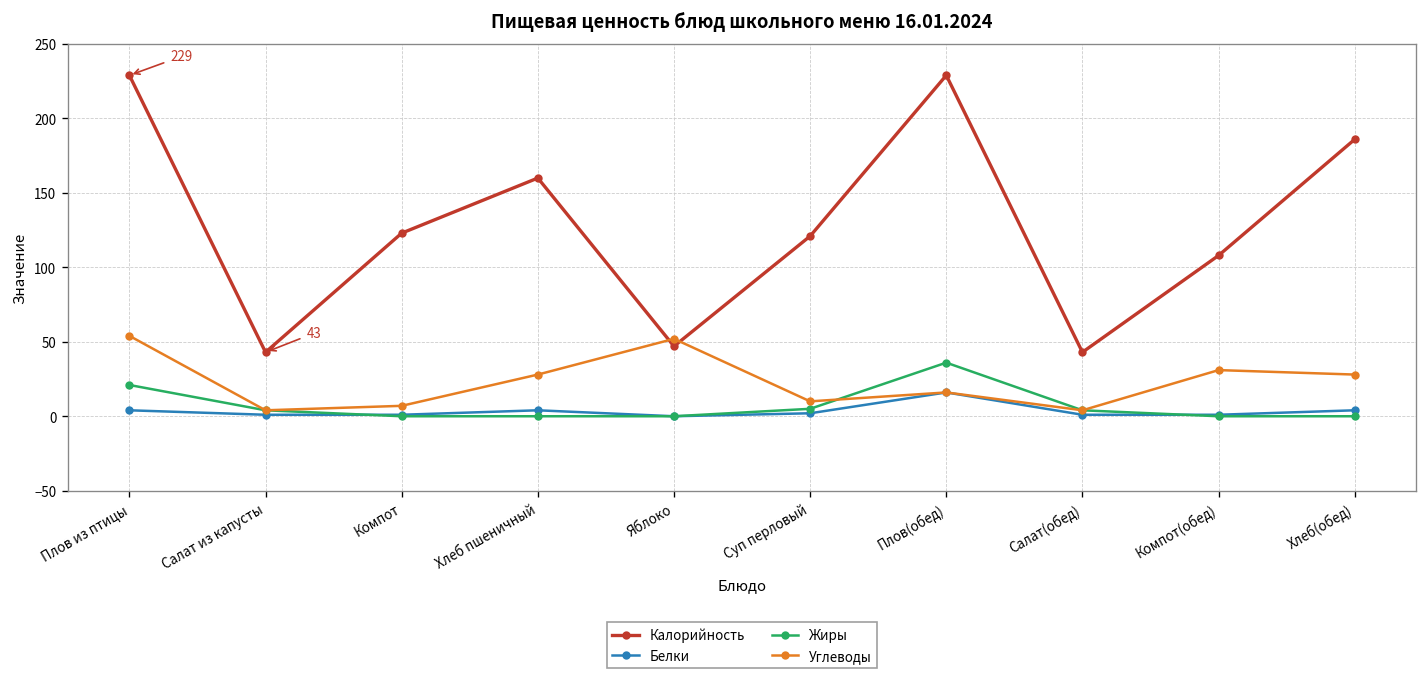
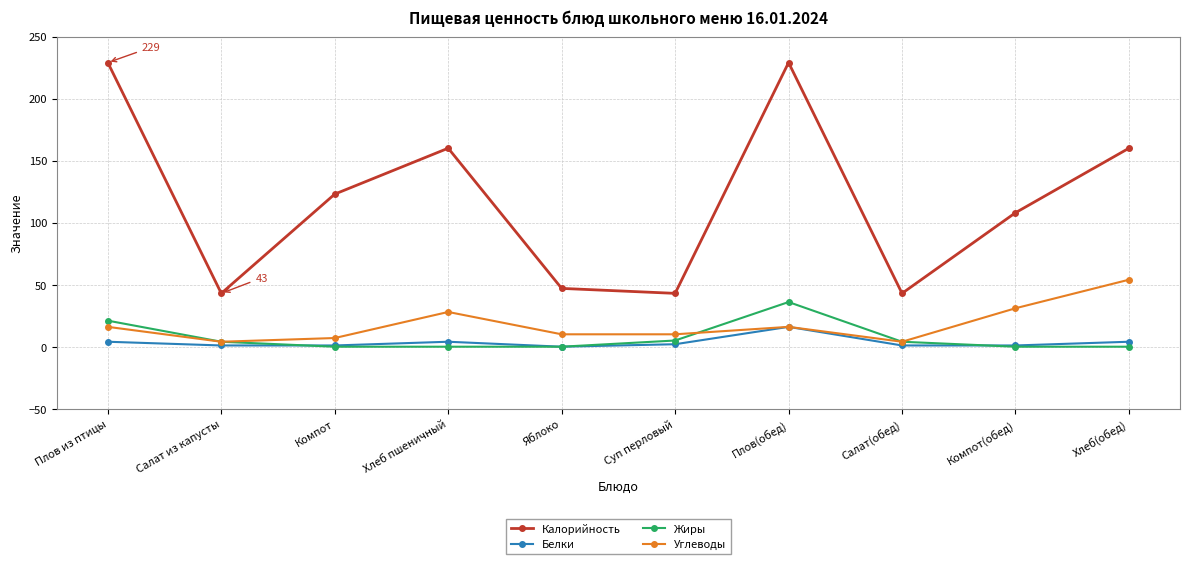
  {
    "Калорийность": {
      "Компот": 123,
      "Хлеб пшеничный": 160,
      "Яблоко": 47,
-     "Суп перловый": 121,
+     "Суп перловый": 43,
      "Плов(обед)": 229,
      "Салат(обед)": 43,
      "Компот(обед)": 108,
-     "Хлеб(обед)": 186
+     "Хлеб(обед)": 160
    },
    "Белки": {
      "Плов из птицы": 4,
      "Салат из капусты": 1,
      "Хлеб пшеничный": 4,
      "Суп перловый": 2,
      "Салат(обед)": 1,
      "Хлеб(обед)": 4
    },
    "Жиры": {
      "Плов из птицы": 21,
      "Хлеб пшеничный": 0,
      "Суп перловый": 5,
      "Плов(обед)": 36,
      "Хлеб(обед)": 0
    },
    "Углеводы": {
-     "Плов из птицы": 54,
+     "Плов из птицы": 16,
      "Компот": 7,
      "Хлеб пшеничный": 28,
-     "Яблоко": 52,
+     "Яблоко": 10,
      "Суп перловый": 10,
      "Компот(обед)": 31,
-     "Хлеб(обед)": 28
+     "Хлеб(обед)": 54
    }
  }
